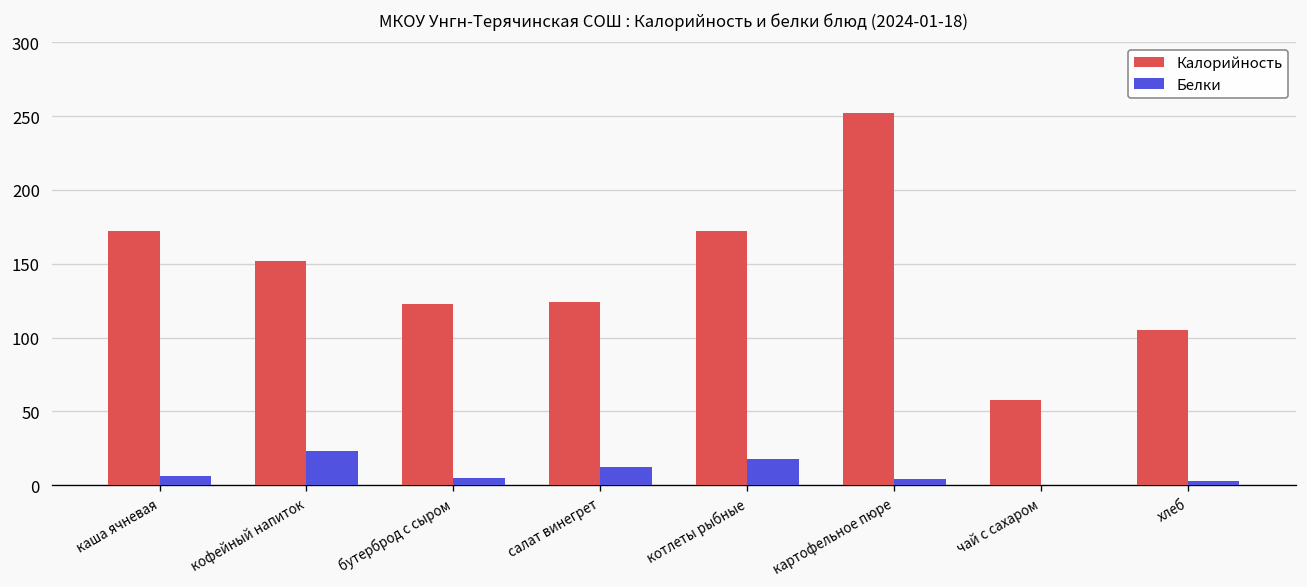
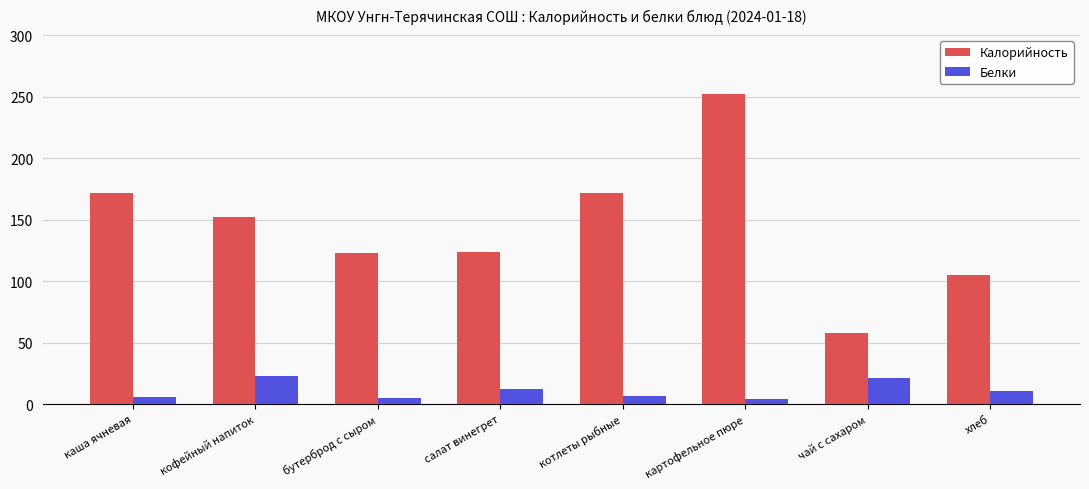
  {
    "Калорийность": {
      "каша ячневая": 172,
      "кофейный напиток": 152,
      "бутерброд с сыром": 123,
      "салат винегрет": 124,
      "котлеты рыбные": 172,
      "картофельное пюре": 252,
      "чай с сахаром": 58,
      "хлеб": 105
    },
    "Белки": {
      "каша ячневая": 6,
      "кофейный напиток": 23,
      "бутерброд с сыром": 5,
      "салат винегрет": 12,
-     "котлеты рыбные": 18,
+     "котлеты рыбные": 7,
      "картофельное пюре": 4,
-     "чай с сахаром": 0,
-     "хлеб": 3
+     "чай с сахаром": 21,
+     "хлеб": 11
    }
  }
